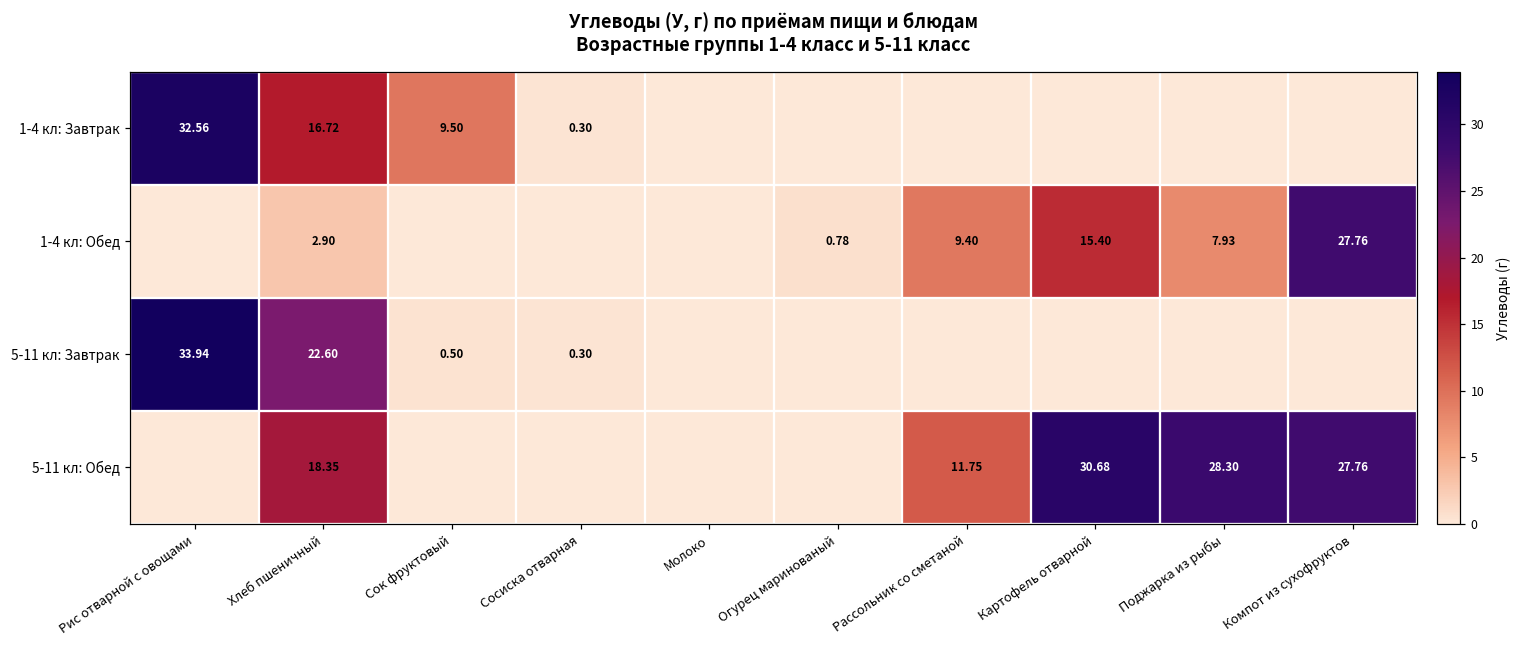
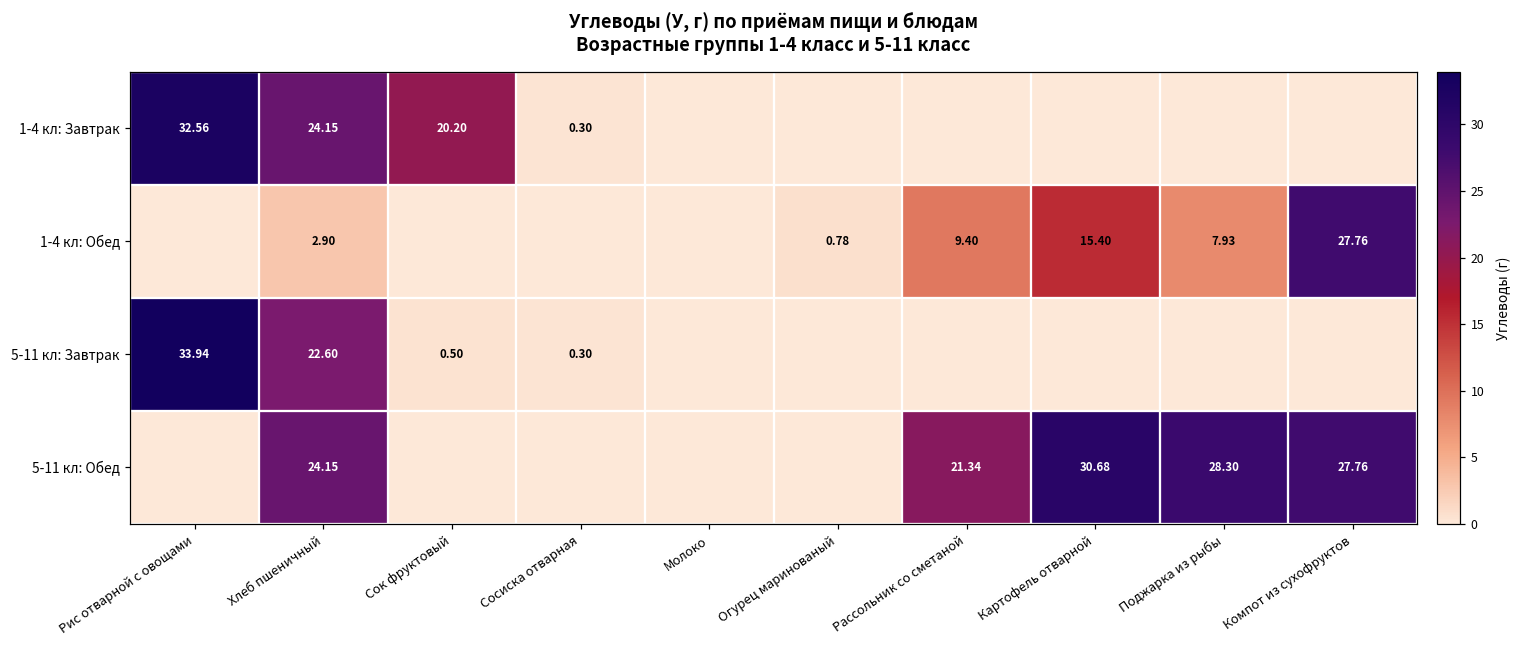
  {
    "1-4 кл: Завтрак": {
      "Рис отварной с овощами": 32.56,
-     "Хлеб пшеничный": 16.72,
-     "Сок фруктовый": 9.50,
+     "Хлеб пшеничный": 24.15,
+     "Сок фруктовый": 20.20,
      "Сосиска отварная": 0.30
    },
    "1-4 кл: Обед": {
      "Хлеб пшеничный": 2.90,
      "Огурец маринованый": 0.78,
      "Рассольник со сметаной": 9.40,
      "Картофель отварной": 15.40,
      "Поджарка из рыбы": 7.93,
      "Компот из сухофруктов": 27.76
    },
    "5-11 кл: Завтрак": {
      "Рис отварной с овощами": 33.94,
      "Хлеб пшеничный": 22.60,
      "Сок фруктовый": 0.50,
      "Сосиска отварная": 0.30
    },
    "5-11 кл: Обед": {
-     "Хлеб пшеничный": 18.35,
-     "Рассольник со сметаной": 11.75,
+     "Хлеб пшеничный": 24.15,
+     "Рассольник со сметаной": 21.34,
      "Картофель отварной": 30.68,
      "Поджарка из рыбы": 28.30,
      "Компот из сухофруктов": 27.76
    }
  }
